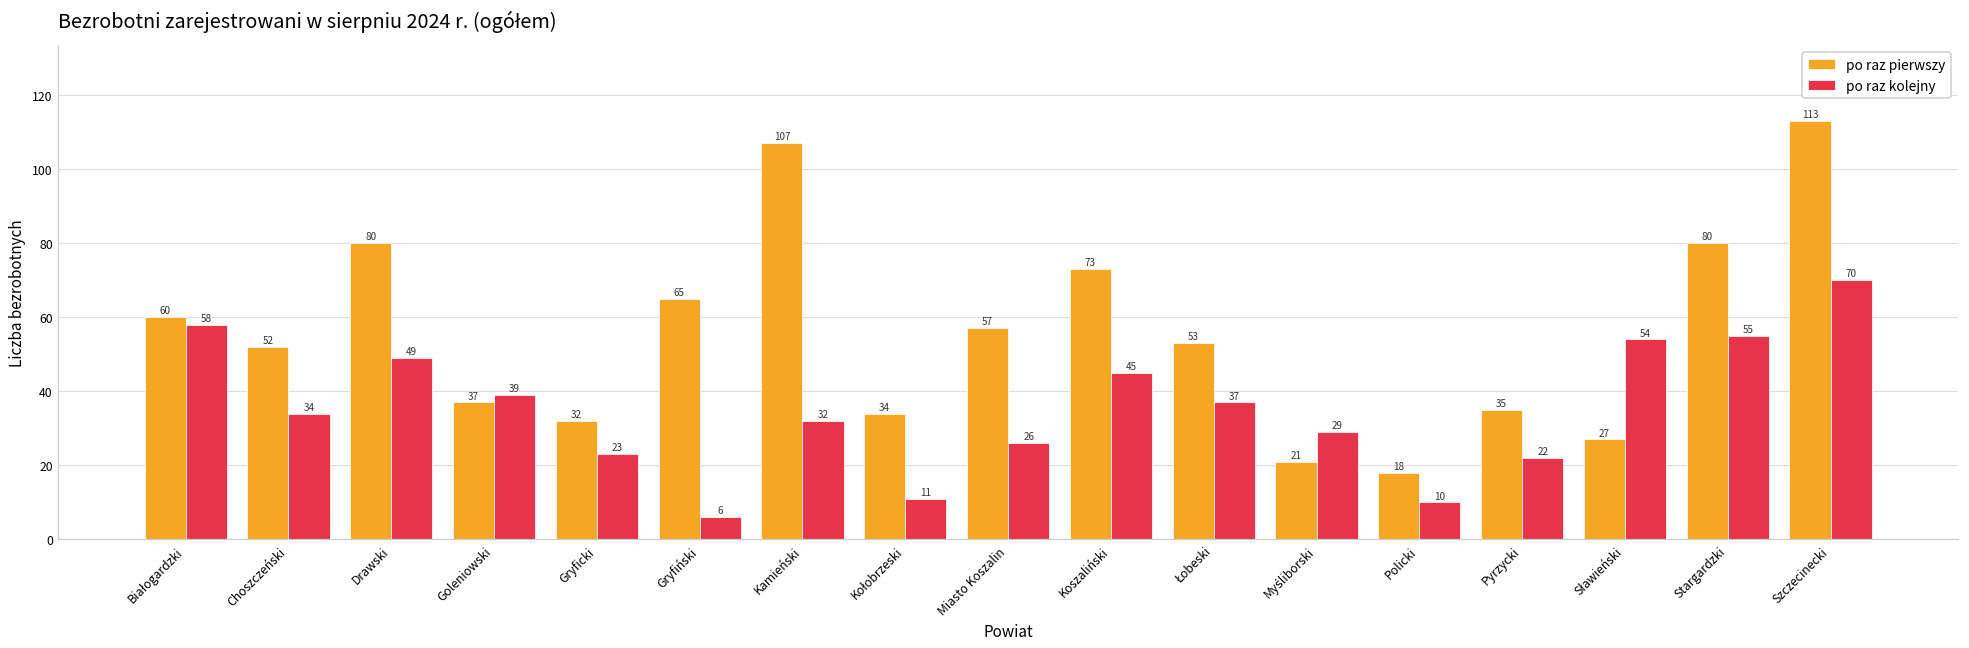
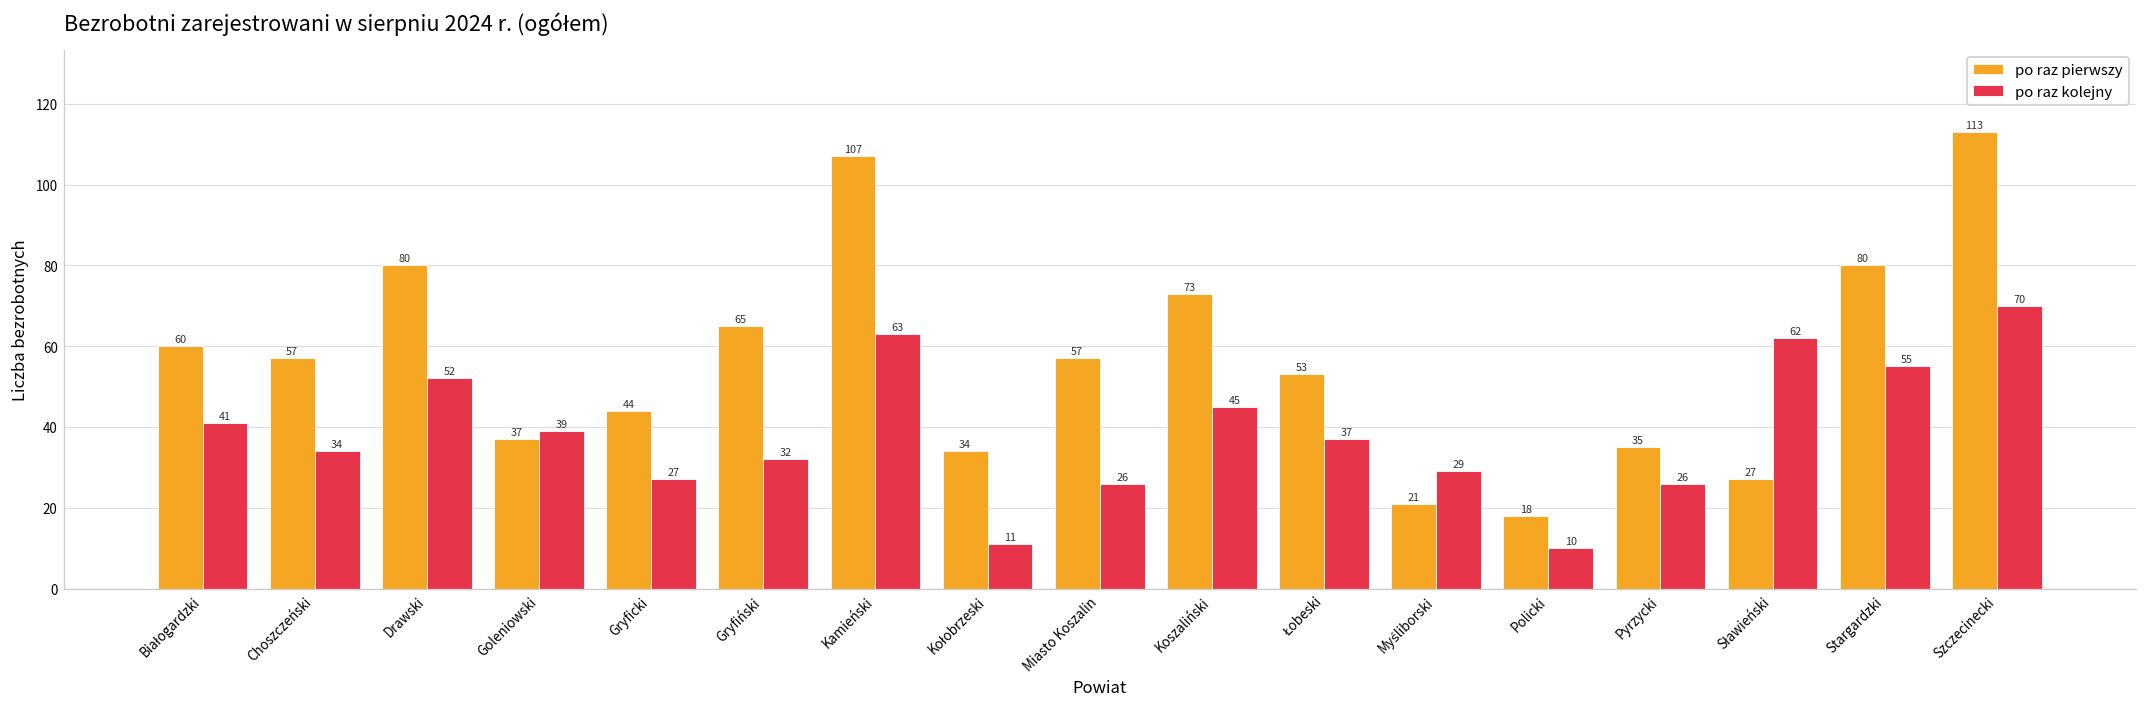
  {
    "po raz pierwszy": {
      "Białogardzki": 60,
-     "Choszczeński": 52,
+     "Choszczeński": 57,
      "Drawski": 80,
      "Goleniowski": 37,
-     "Gryficki": 32,
+     "Gryficki": 44,
      "Gryfiński": 65,
      "Kamieński": 107,
      "Kołobrzeski": 34,
      "Miasto Koszalin": 57,
      "Koszaliński": 73,
      "Łobeski": 53,
      "Myśliborski": 21,
      "Policki": 18,
      "Pyrzycki": 35,
      "Sławieński": 27,
      "Stargardzki": 80,
      "Szczecinecki": 113
    },
    "po raz kolejny": {
-     "Białogardzki": 58,
+     "Białogardzki": 41,
      "Choszczeński": 34,
-     "Drawski": 49,
+     "Drawski": 52,
      "Goleniowski": 39,
-     "Gryficki": 23,
-     "Gryfiński": 6,
-     "Kamieński": 32,
+     "Gryficki": 27,
+     "Gryfiński": 32,
+     "Kamieński": 63,
      "Kołobrzeski": 11,
      "Miasto Koszalin": 26,
      "Koszaliński": 45,
      "Łobeski": 37,
      "Myśliborski": 29,
      "Policki": 10,
-     "Pyrzycki": 22,
-     "Sławieński": 54,
+     "Pyrzycki": 26,
+     "Sławieński": 62,
      "Stargardzki": 55,
      "Szczecinecki": 70
    }
  }
